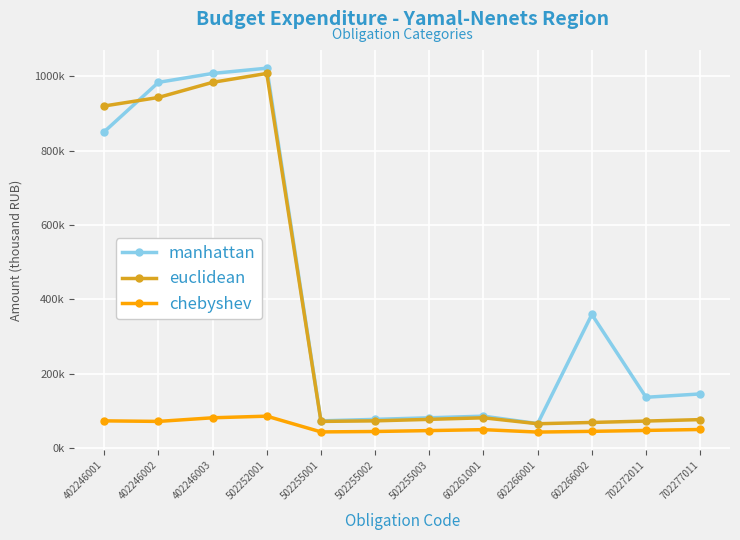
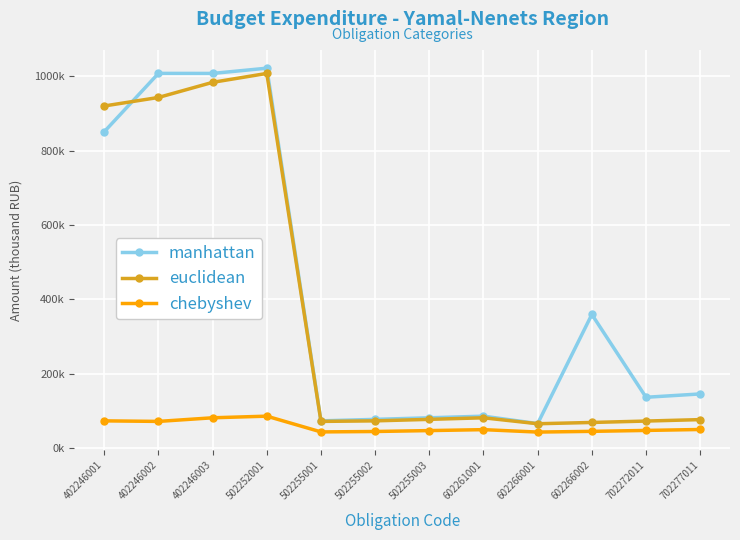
  {
    "manhattan": {
      "402246001": 850000,
-     "402246002": 980000,
+     "402246002": 1010000,
      "402246003": 1010000,
      "502252001": 1020000,
      "602266002": 360000,
      "702272011": 140000,
      "702277011": 150000
    }
  }
